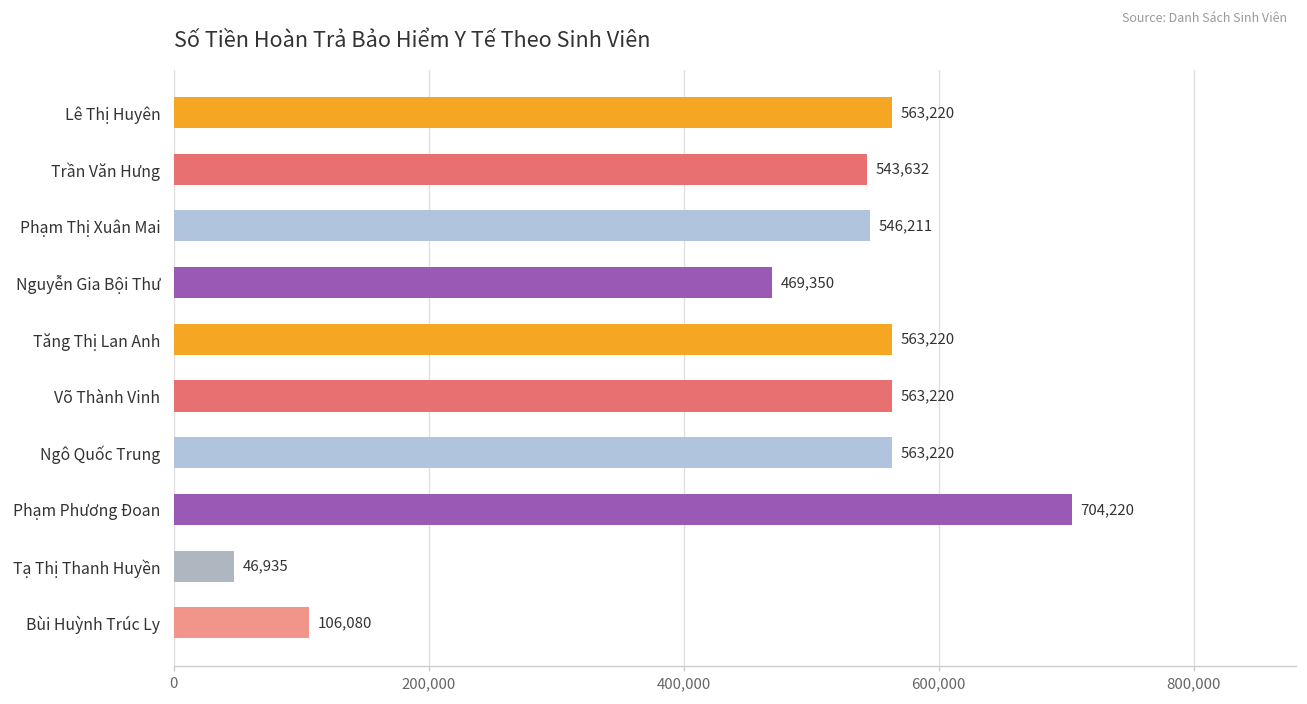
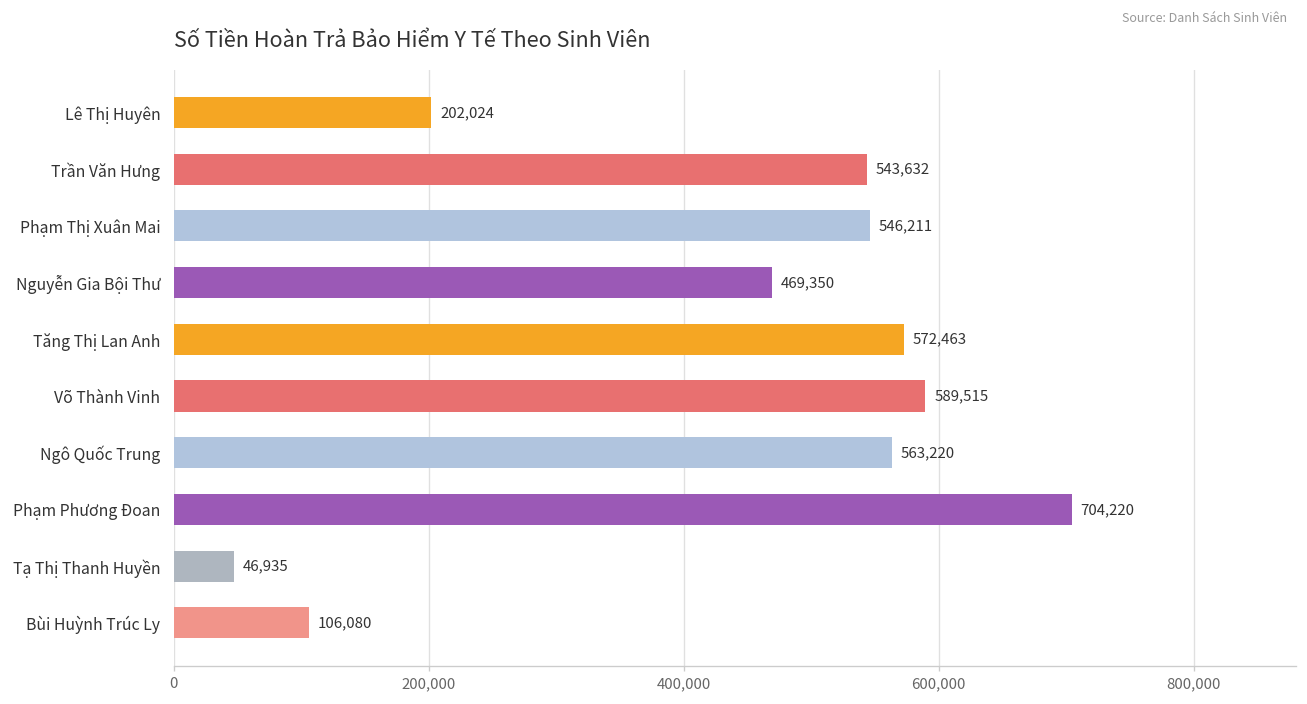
  {
-   "Lê Thị Huyên": "563,220",
+   "Lê Thị Huyên": "202,024",
    "Trần Văn Hưng": "543,632",
    "Phạm Thị Xuân Mai": "546,211",
    "Nguyễn Gia Bội Thư": "469,350",
-   "Tăng Thị Lan Anh": "563,220",
-   "Võ Thành Vinh": "563,220",
+   "Tăng Thị Lan Anh": "572,463",
+   "Võ Thành Vinh": "589,515",
    "Ngô Quốc Trung": "563,220",
    "Phạm Phương Đoan": "704,220",
    "Tạ Thị Thanh Huyền": "46,935",
    "Bùi Huỳnh Trúc Ly": "106,080"
  }
